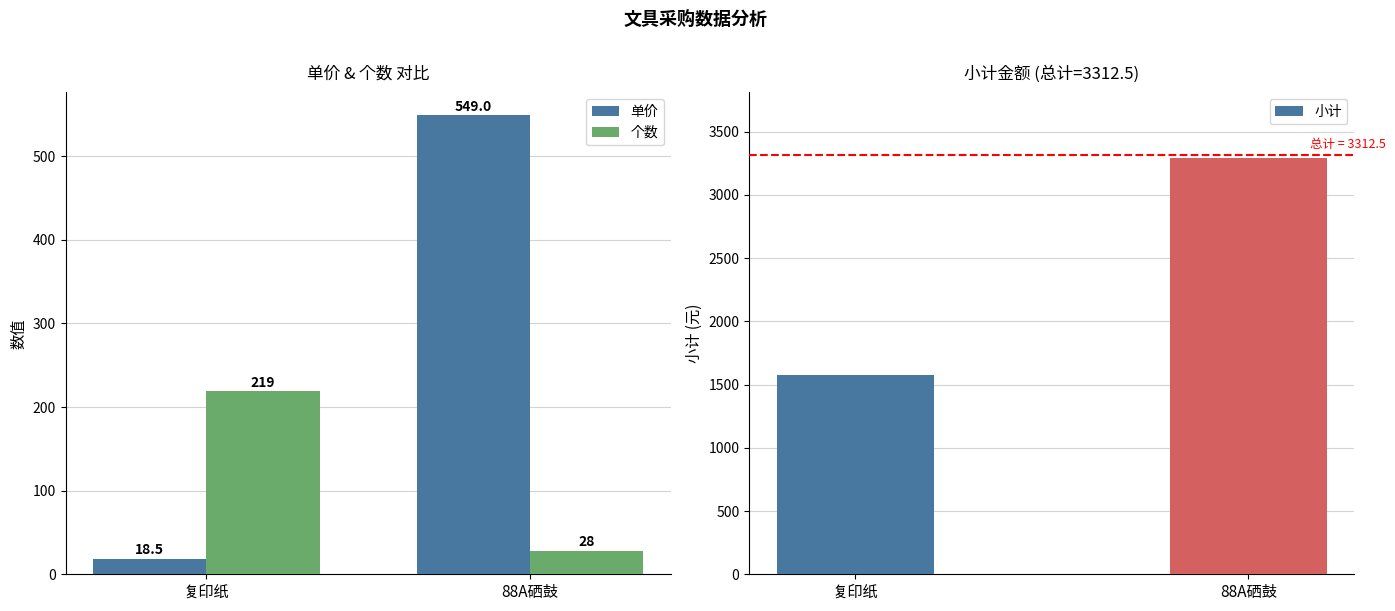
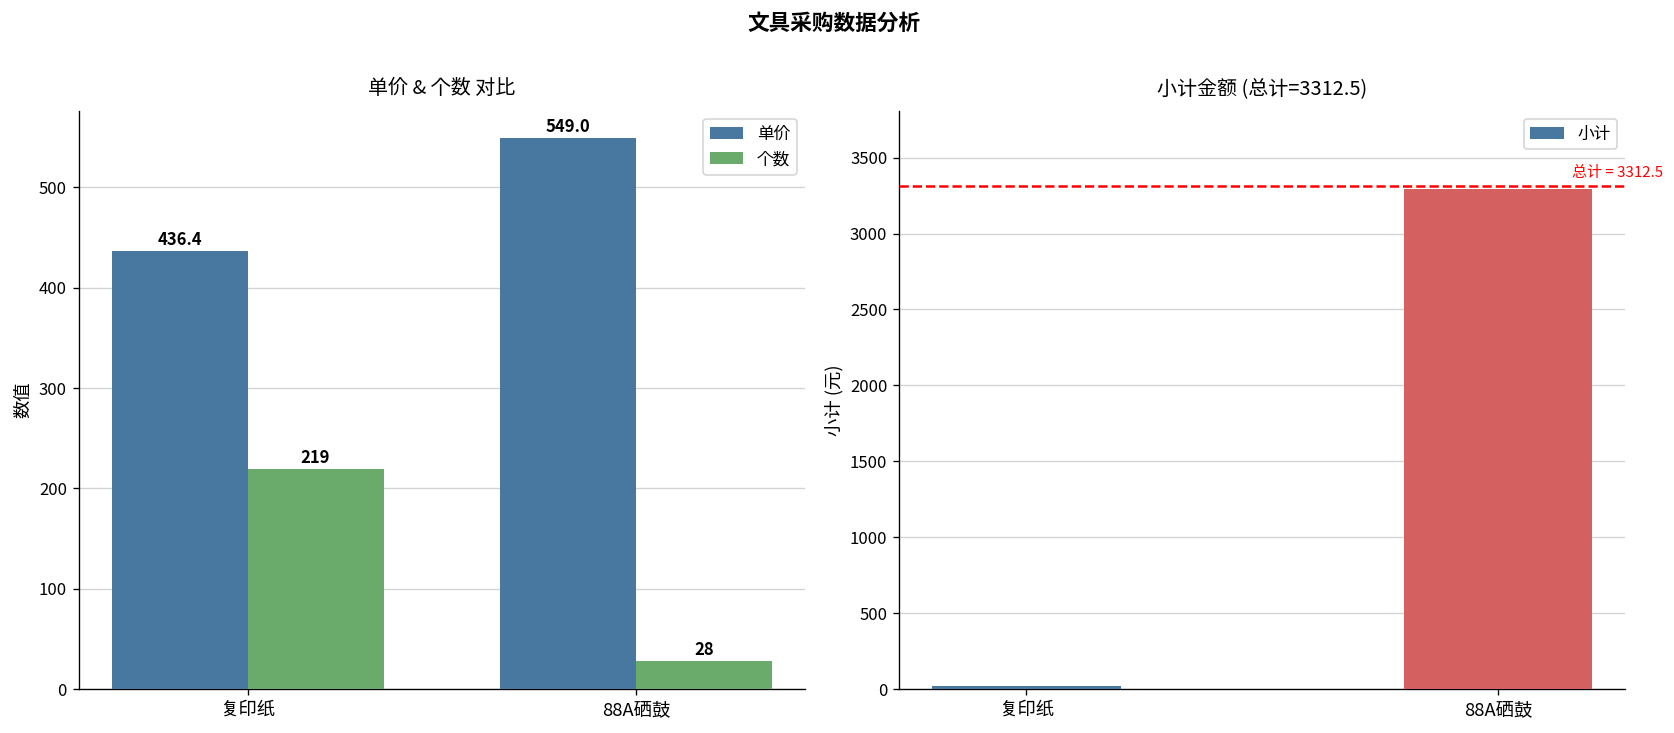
  {
    "单价 & 个数 对比": {
      "单价": {
-       "复印纸": 18.5,
+       "复印纸": 436.4,
        "88A硒鼓": 549.0
      },
      "个数": {
        "复印纸": 219,
        "88A硒鼓": 28
      }
    },
    "小计金额 (总计=3312.5)": {
-     "复印纸": 1570,
+     "复印纸": 20,
      "88A硒鼓": 3290
    }
  }
